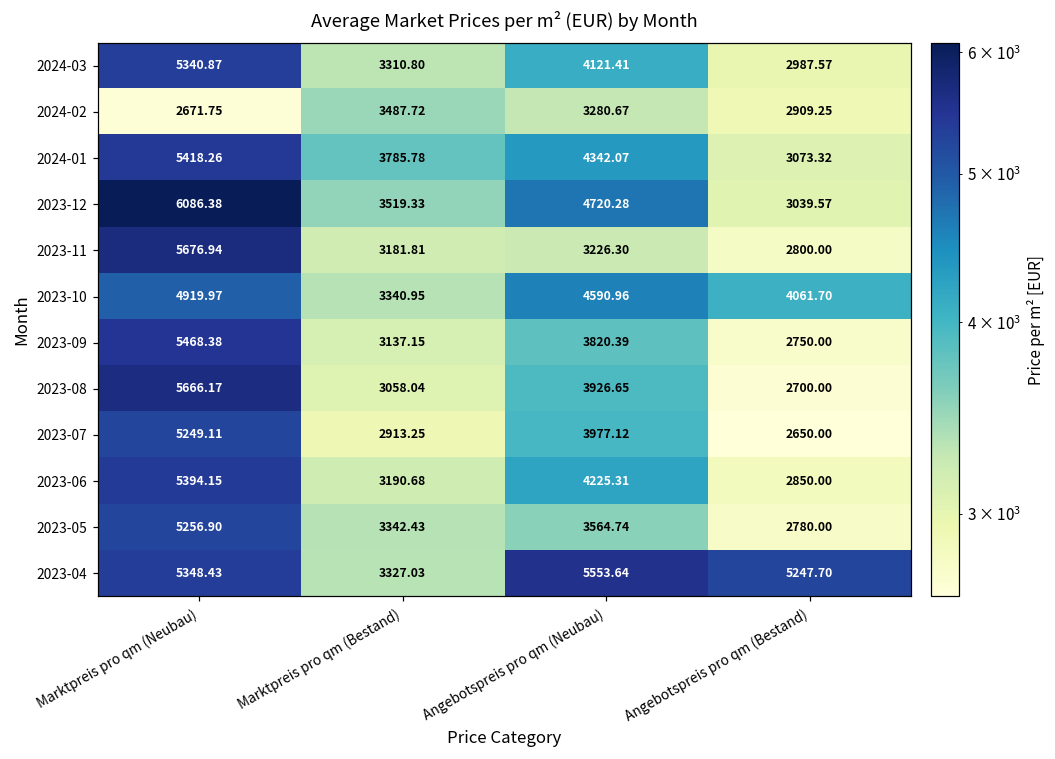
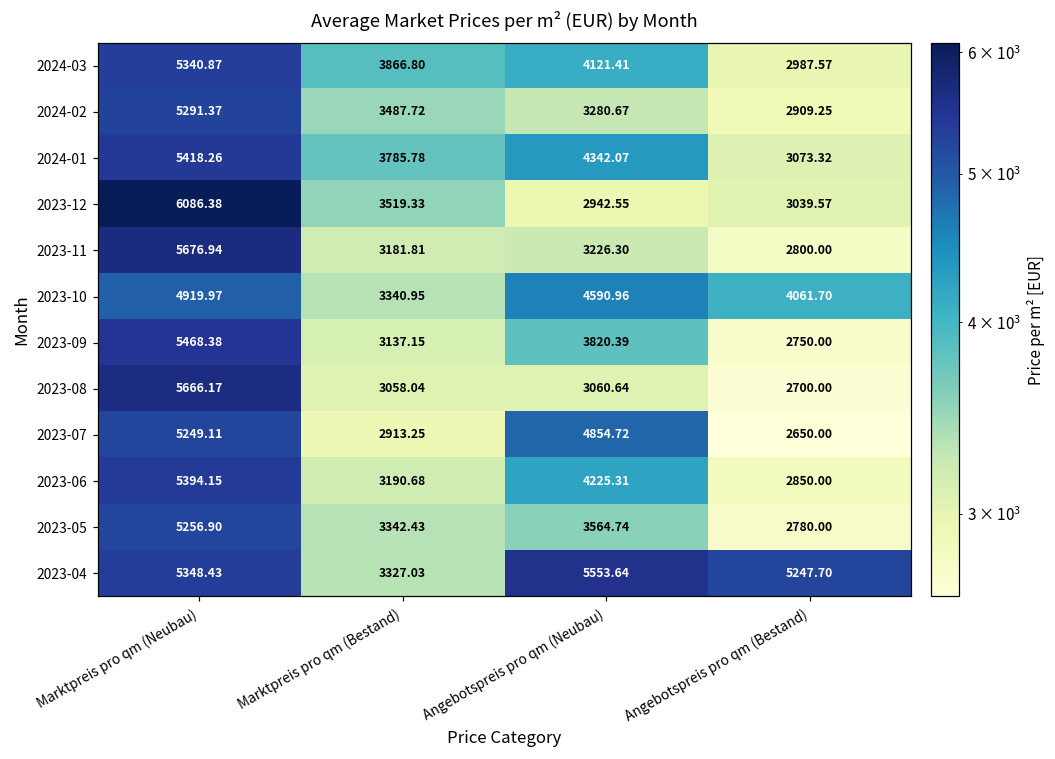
  {
    "2024-03": {
      "Marktpreis pro qm (Neubau)": 5340.87,
-     "Marktpreis pro qm (Bestand)": 3310.80,
+     "Marktpreis pro qm (Bestand)": 3866.80,
      "Angebotspreis pro qm (Neubau)": 4121.41,
      "Angebotspreis pro qm (Bestand)": 2987.57
    },
    "2024-02": {
-     "Marktpreis pro qm (Neubau)": 2671.75,
+     "Marktpreis pro qm (Neubau)": 5291.37,
      "Marktpreis pro qm (Bestand)": 3487.72,
      "Angebotspreis pro qm (Neubau)": 3280.67,
      "Angebotspreis pro qm (Bestand)": 2909.25
    },
    "2024-01": {
      "Marktpreis pro qm (Neubau)": 5418.26,
      "Marktpreis pro qm (Bestand)": 3785.78,
      "Angebotspreis pro qm (Neubau)": 4342.07,
      "Angebotspreis pro qm (Bestand)": 3073.32
    },
    "2023-12": {
      "Marktpreis pro qm (Neubau)": 6086.38,
      "Marktpreis pro qm (Bestand)": 3519.33,
-     "Angebotspreis pro qm (Neubau)": 4720.28,
+     "Angebotspreis pro qm (Neubau)": 2942.55,
      "Angebotspreis pro qm (Bestand)": 3039.57
    },
    "2023-11": {
      "Marktpreis pro qm (Neubau)": 5676.94,
      "Marktpreis pro qm (Bestand)": 3181.81,
      "Angebotspreis pro qm (Neubau)": 3226.30,
      "Angebotspreis pro qm (Bestand)": 2800.00
    },
    "2023-10": {
      "Marktpreis pro qm (Neubau)": 4919.97,
      "Marktpreis pro qm (Bestand)": 3340.95,
      "Angebotspreis pro qm (Neubau)": 4590.96,
      "Angebotspreis pro qm (Bestand)": 4061.70
    },
    "2023-09": {
      "Marktpreis pro qm (Neubau)": 5468.38,
      "Marktpreis pro qm (Bestand)": 3137.15,
      "Angebotspreis pro qm (Neubau)": 3820.39,
      "Angebotspreis pro qm (Bestand)": 2750.00
    },
    "2023-08": {
      "Marktpreis pro qm (Neubau)": 5666.17,
      "Marktpreis pro qm (Bestand)": 3058.04,
-     "Angebotspreis pro qm (Neubau)": 3926.65,
+     "Angebotspreis pro qm (Neubau)": 3060.64,
      "Angebotspreis pro qm (Bestand)": 2700.00
    },
    "2023-07": {
      "Marktpreis pro qm (Neubau)": 5249.11,
      "Marktpreis pro qm (Bestand)": 2913.25,
-     "Angebotspreis pro qm (Neubau)": 3977.12,
+     "Angebotspreis pro qm (Neubau)": 4854.72,
      "Angebotspreis pro qm (Bestand)": 2650.00
    },
    "2023-06": {
      "Marktpreis pro qm (Neubau)": 5394.15,
      "Marktpreis pro qm (Bestand)": 3190.68,
      "Angebotspreis pro qm (Neubau)": 4225.31,
      "Angebotspreis pro qm (Bestand)": 2850.00
    },
    "2023-05": {
      "Marktpreis pro qm (Neubau)": 5256.90,
      "Marktpreis pro qm (Bestand)": 3342.43,
      "Angebotspreis pro qm (Neubau)": 3564.74,
      "Angebotspreis pro qm (Bestand)": 2780.00
    },
    "2023-04": {
      "Marktpreis pro qm (Neubau)": 5348.43,
      "Marktpreis pro qm (Bestand)": 3327.03,
      "Angebotspreis pro qm (Neubau)": 5553.64,
      "Angebotspreis pro qm (Bestand)": 5247.70
    }
  }
